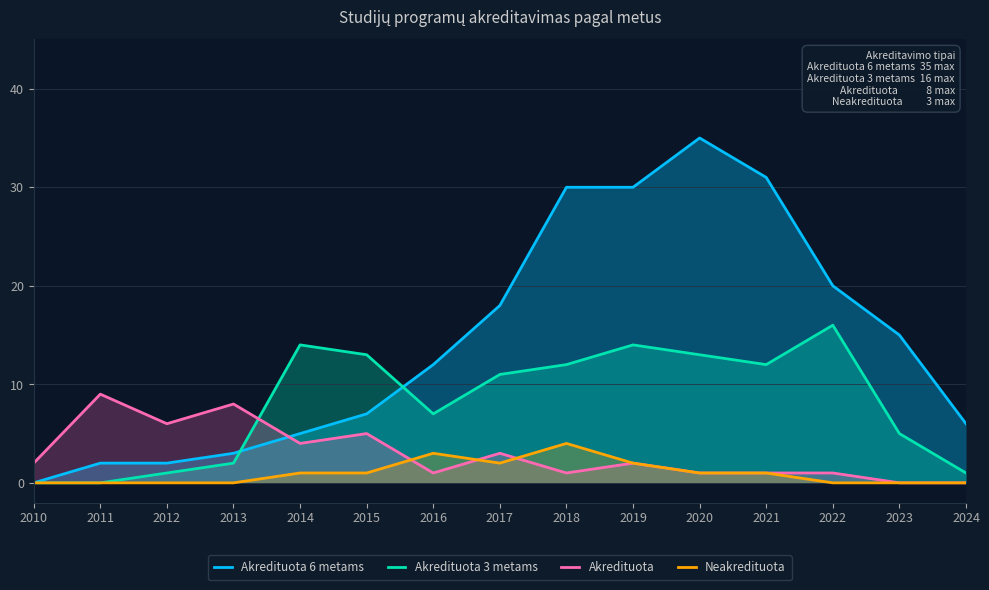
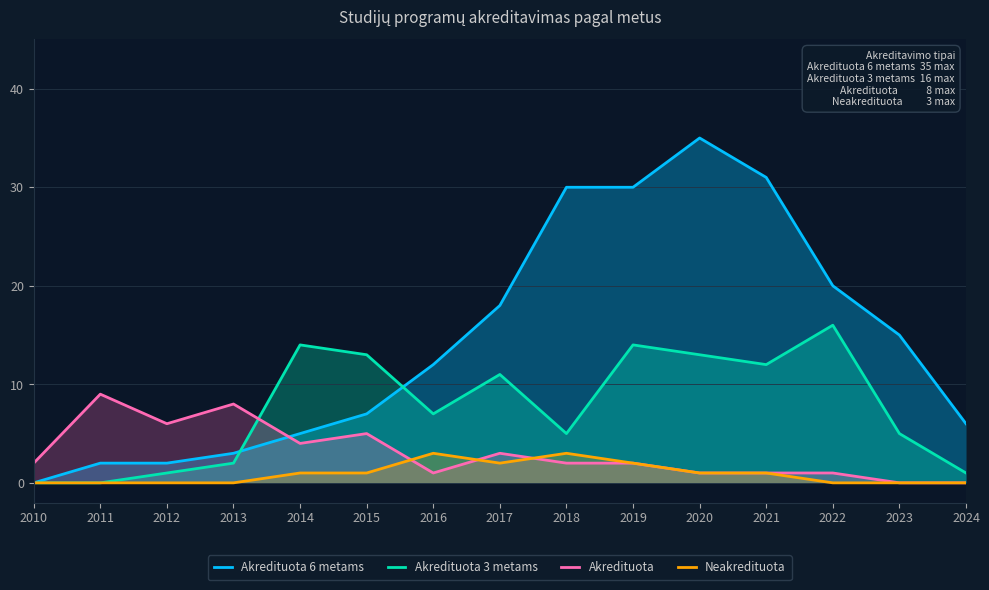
  {
    "Akredituota 6 metams": {
      "2011": 2,
      "2012": 2,
      "2013": 3,
      "2014": 5,
      "2015": 7,
      "2016": 12,
      "2017": 18,
      "2018": 30,
      "2019": 30,
      "2020": 35,
      "2021": 31,
      "2022": 20,
      "2023": 15,
      "2024": 6
    },
    "Akredituota 3 metams": {
      "2012": 1,
      "2013": 2,
      "2014": 14,
      "2015": 13,
      "2016": 7,
      "2017": 11,
-     "2018": 12,
+     "2018": 5,
      "2019": 14,
      "2020": 13,
      "2021": 12,
      "2022": 16,
      "2023": 5,
      "2024": 1
    },
    "Akredituota": {
      "2010": 2,
      "2011": 9,
      "2012": 6,
      "2013": 8,
      "2014": 4,
      "2015": 5,
      "2016": 1,
      "2017": 3,
-     "2018": 1,
+     "2018": 2,
      "2022": 1
    },
    "Neakredituota": {
      "2012": 0,
      "2013": 0,
      "2014": 1,
      "2015": 1,
      "2016": 3,
      "2017": 2,
-     "2018": 4,
+     "2018": 3,
      "2022": 0
    }
  }
